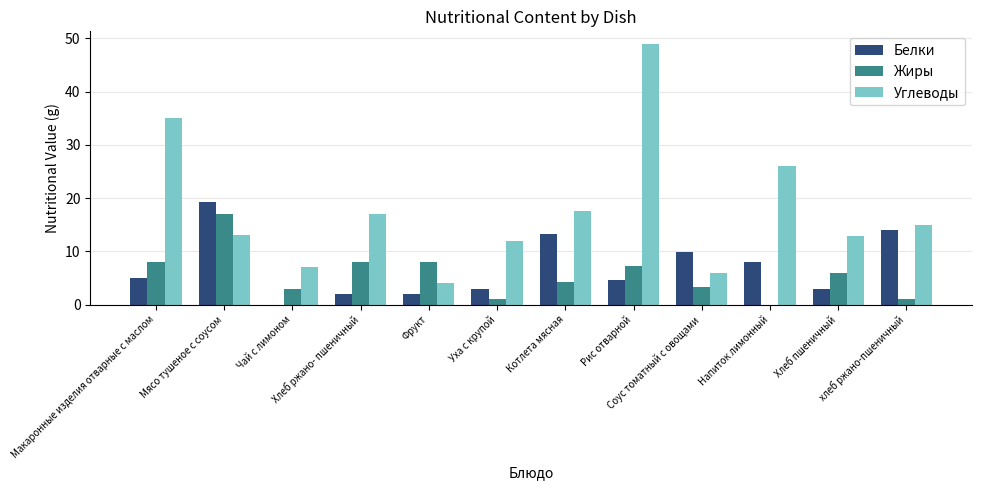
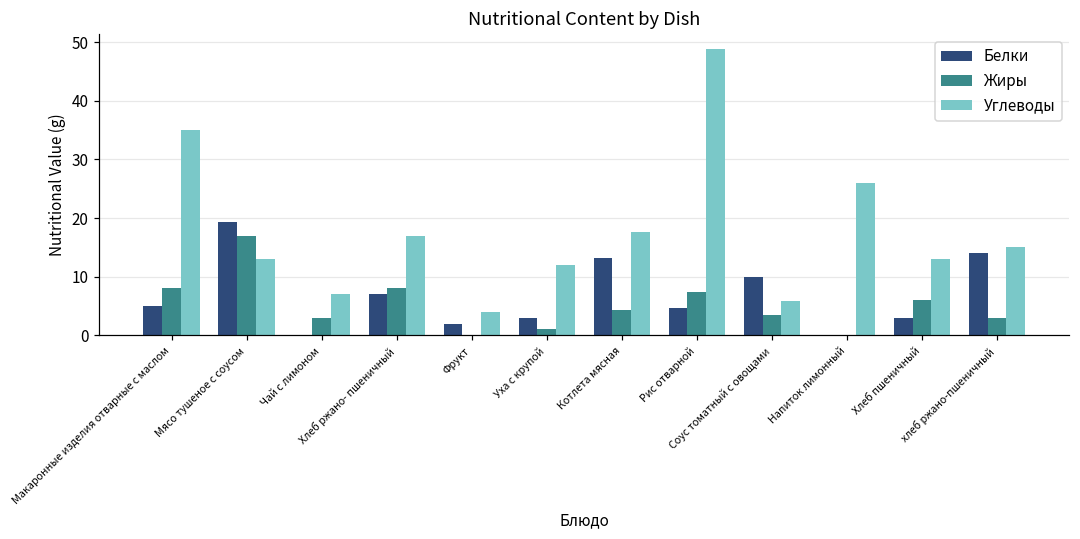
  {
    "Белки": {
      "Макаронные изделия отварные с маслом": 5,
      "Мясо тушеное с соусом": 19,
      "Чай с лимоном": 0,
-     "Хлеб ржано- пшеничный": 2,
+     "Хлеб ржано- пшеничный": 7,
      "Фрукт": 2,
      "Уха с крупой": 3,
      "Котлета мясная": 13,
      "Рис отварной": 5,
      "Соус томатный с овощами": 10,
-     "Напиток лимонный": 8,
+     "Напиток лимонный": 0,
      "Хлеб пшеничный": 3,
      "хлеб ржано-пшеничный": 14
    },
    "Жиры": {
      "Макаронные изделия отварные с маслом": 8,
      "Мясо тушеное с соусом": 17,
      "Чай с лимоном": 3,
      "Хлеб ржано- пшеничный": 8,
-     "Фрукт": 8,
+     "Фрукт": 0,
      "Уха с крупой": 1,
      "Котлета мясная": 4,
      "Рис отварной": 7,
      "Соус томатный с овощами": 3,
      "Напиток лимонный": 0,
      "Хлеб пшеничный": 6,
-     "хлеб ржано-пшеничный": 1
+     "хлеб ржано-пшеничный": 3
    },
    "Углеводы": {
      "Макаронные изделия отварные с маслом": 35,
      "Мясо тушеное с соусом": 13,
      "Чай с лимоном": 7,
      "Хлеб ржано- пшеничный": 17,
      "Фрукт": 4,
      "Уха с крупой": 12,
      "Котлета мясная": 18,
      "Рис отварной": 49,
      "Соус томатный с овощами": 6,
      "Напиток лимонный": 26,
      "Хлеб пшеничный": 13,
      "хлеб ржано-пшеничный": 15
    }
  }
